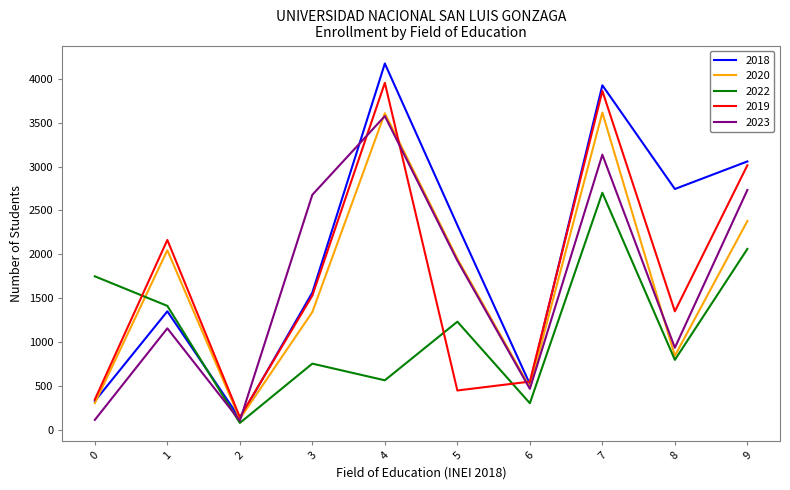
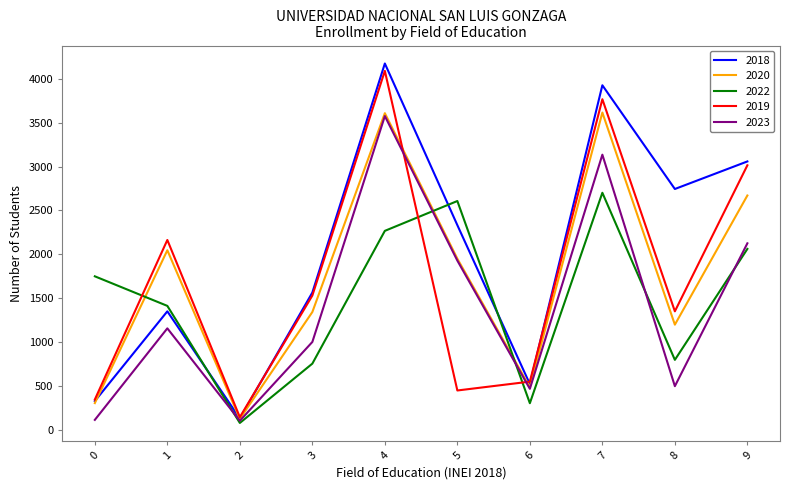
  {
    "2018": {
      "1": 1400,
      "3": 1600,
      "4": 4200,
      "5": 2300,
      "7": 3900,
      "8": 2700,
      "9": 3100
    },
    "2020": {
      "1": 2000,
      "3": 1300,
      "4": 3600,
      "7": 3600,
-     "8": 800,
-     "9": 2400
+     "8": 1200,
+     "9": 2700
    },
    "2022": {
      "0": 1700,
      "1": 1400,
      "3": 800,
-     "4": 600,
-     "5": 1200,
+     "4": 2300,
+     "5": 2600,
      "6": 300,
      "7": 2700,
      "8": 800,
      "9": 2100
    },
    "2019": {
      "1": 2200,
      "3": 1500,
-     "4": 4000,
+     "4": 4100,
      "5": 400,
-     "7": 3900,
+     "7": 3800,
      "8": 1400,
      "9": 3000
    },
    "2023": {
      "0": 100,
      "1": 1200,
-     "3": 2700,
+     "3": 1000,
      "4": 3600,
      "7": 3100,
-     "8": 900,
-     "9": 2700
+     "8": 500,
+     "9": 2100
    }
  }
